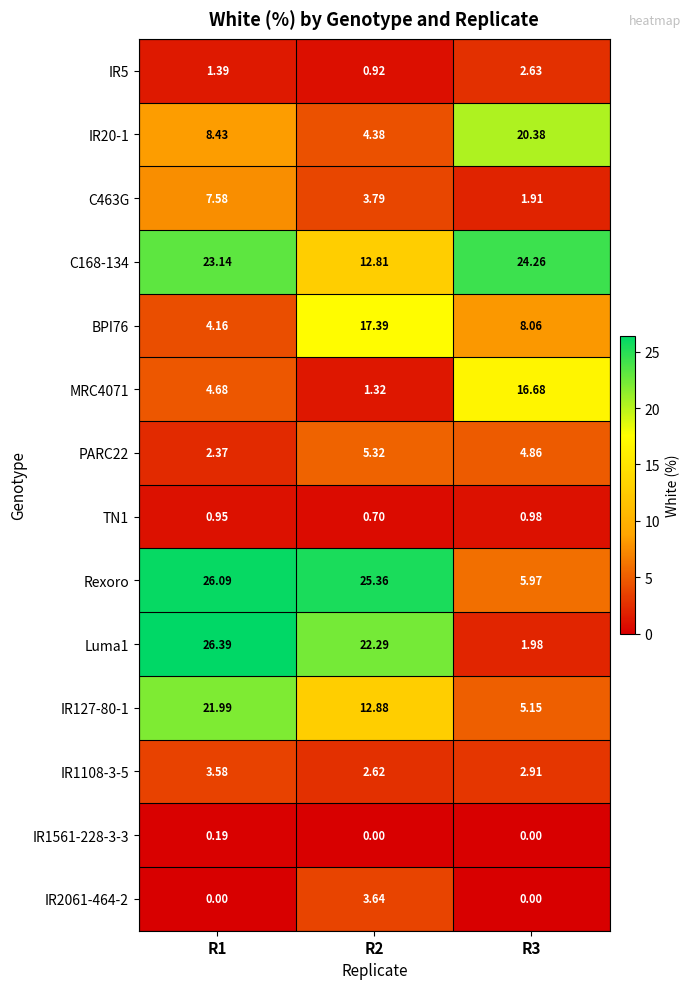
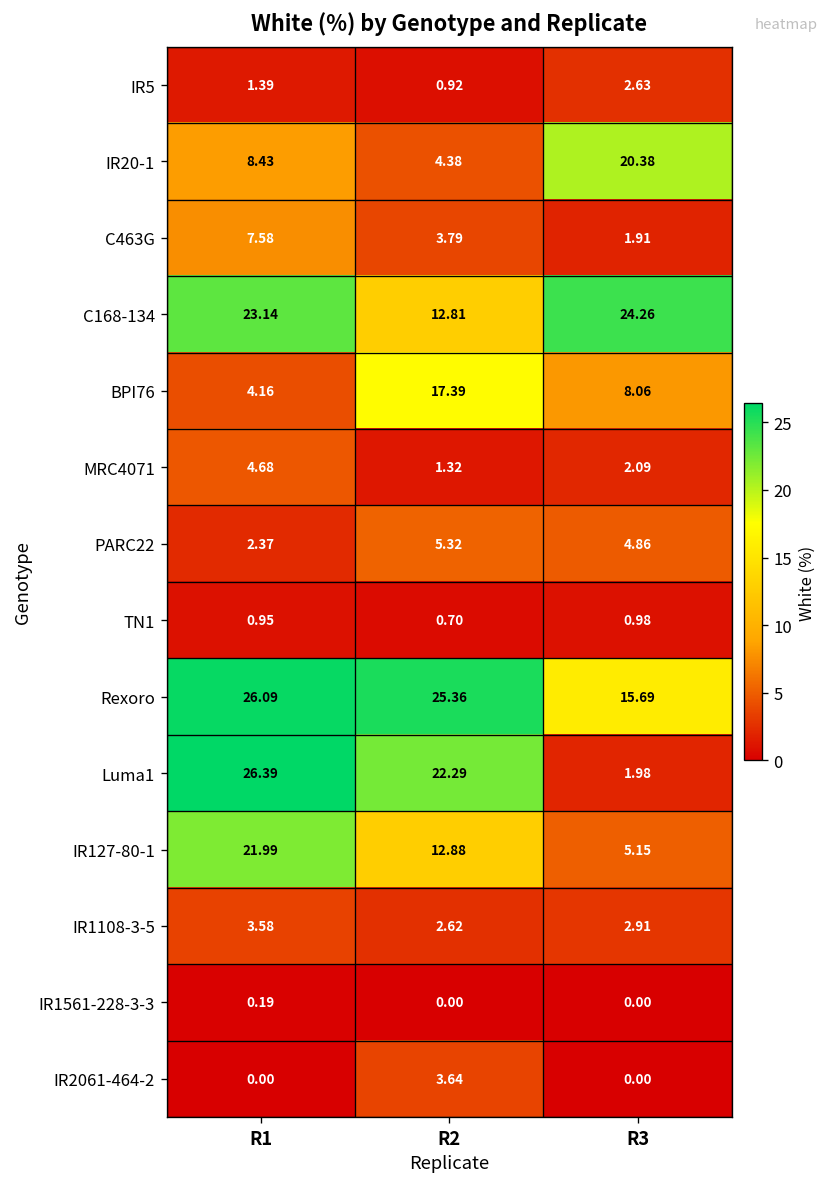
  {
    "IR5": {
      "R1": 1.39,
      "R2": 0.92,
      "R3": 2.63
    },
    "IR20-1": {
      "R1": 8.43,
      "R2": 4.38,
      "R3": 20.38
    },
    "C463G": {
      "R1": 7.58,
      "R2": 3.79,
      "R3": 1.91
    },
    "C168-134": {
      "R1": 23.14,
      "R2": 12.81,
      "R3": 24.26
    },
    "BPI76": {
      "R1": 4.16,
      "R2": 17.39,
      "R3": 8.06
    },
    "MRC4071": {
      "R1": 4.68,
      "R2": 1.32,
-     "R3": 16.68
+     "R3": 2.09
    },
    "PARC22": {
      "R1": 2.37,
      "R2": 5.32,
      "R3": 4.86
    },
    "TN1": {
      "R1": 0.95,
      "R2": 0.70,
      "R3": 0.98
    },
    "Rexoro": {
      "R1": 26.09,
      "R2": 25.36,
-     "R3": 5.97
+     "R3": 15.69
    },
    "Luma1": {
      "R1": 26.39,
      "R2": 22.29,
      "R3": 1.98
    },
    "IR127-80-1": {
      "R1": 21.99,
      "R2": 12.88,
      "R3": 5.15
    },
    "IR1108-3-5": {
      "R1": 3.58,
      "R2": 2.62,
      "R3": 2.91
    },
    "IR1561-228-3-3": {
      "R1": 0.19,
      "R2": 0.00,
      "R3": 0.00
    },
    "IR2061-464-2": {
      "R1": 0.00,
      "R2": 3.64,
      "R3": 0.00
    }
  }
